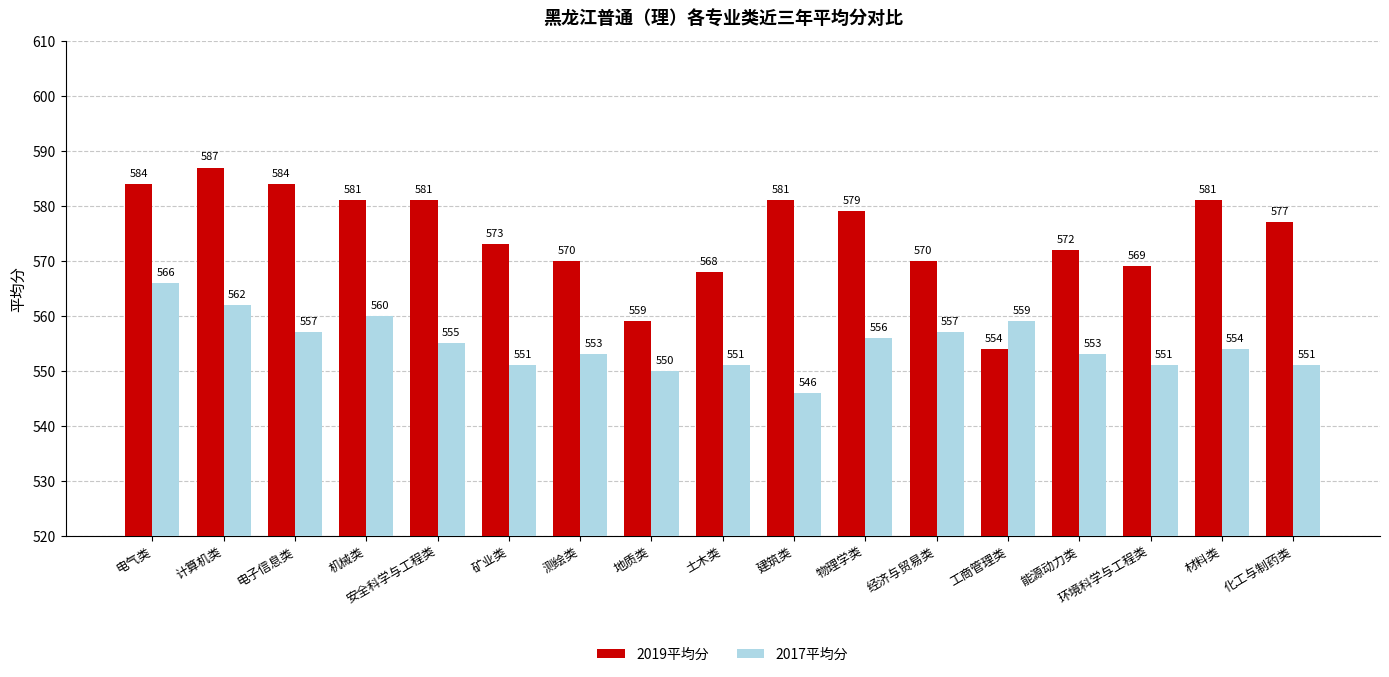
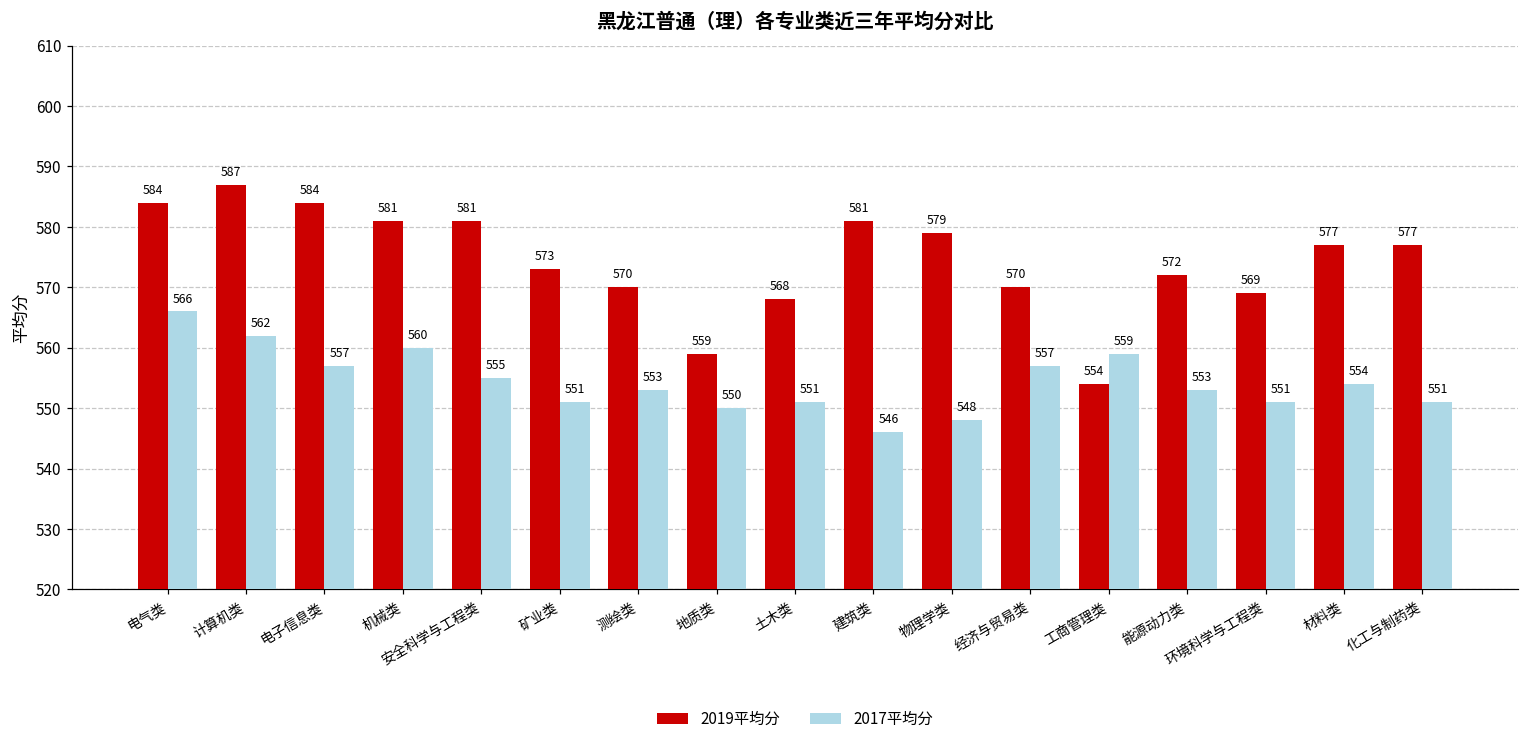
  {
    "2019平均分": {
      "电气类": 584,
      "计算机类": 587,
      "电子信息类": 584,
      "机械类": 581,
      "安全科学与工程类": 581,
      "矿业类": 573,
      "测绘类": 570,
      "地质类": 559,
      "土木类": 568,
      "建筑类": 581,
      "物理学类": 579,
      "经济与贸易类": 570,
      "工商管理类": 554,
      "能源动力类": 572,
      "环境科学与工程类": 569,
-     "材料类": 581,
+     "材料类": 577,
      "化工与制药类": 577
    },
    "2017平均分": {
      "电气类": 566,
      "计算机类": 562,
      "电子信息类": 557,
      "机械类": 560,
      "安全科学与工程类": 555,
      "矿业类": 551,
      "测绘类": 553,
      "地质类": 550,
      "土木类": 551,
      "建筑类": 546,
-     "物理学类": 556,
+     "物理学类": 548,
      "经济与贸易类": 557,
      "工商管理类": 559,
      "能源动力类": 553,
      "环境科学与工程类": 551,
      "材料类": 554,
      "化工与制药类": 551
    }
  }
